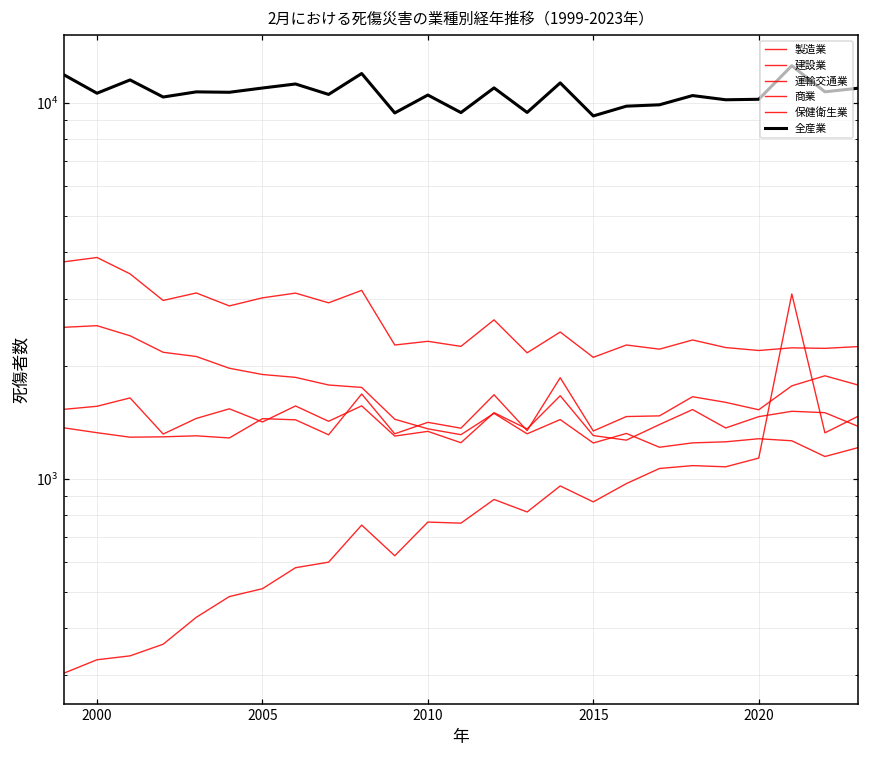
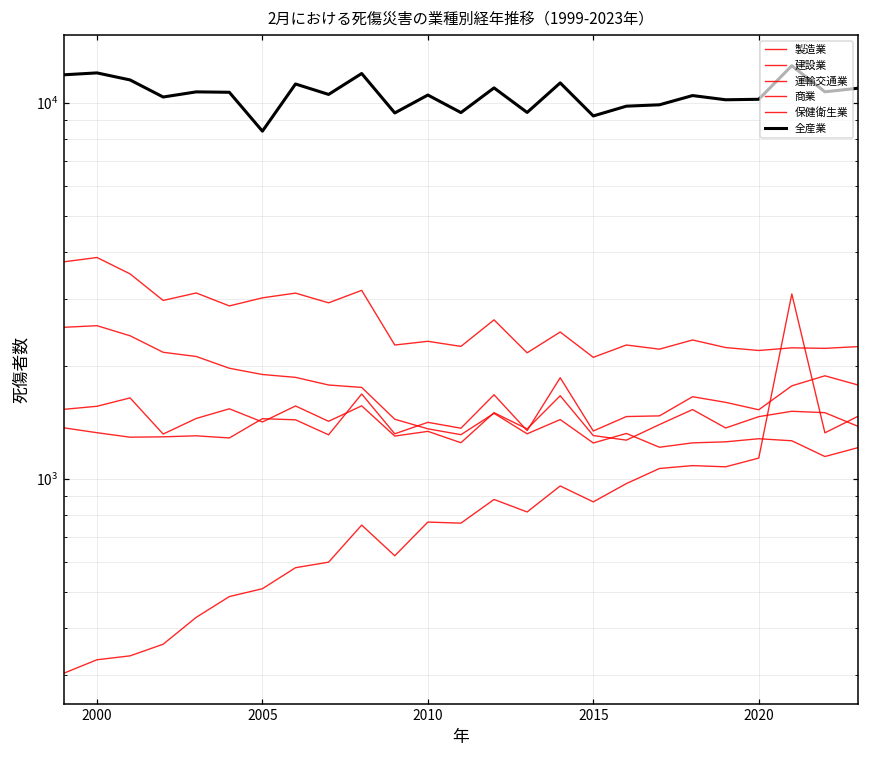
  {
    "全産業": {
-     "2000": 10600,
-     "2005": 11000,
+     "2000": 12000,
+     "2005": 8400,
      "2010": 10500,
      "2015": 9200,
      "2020": 10200
    }
  }
